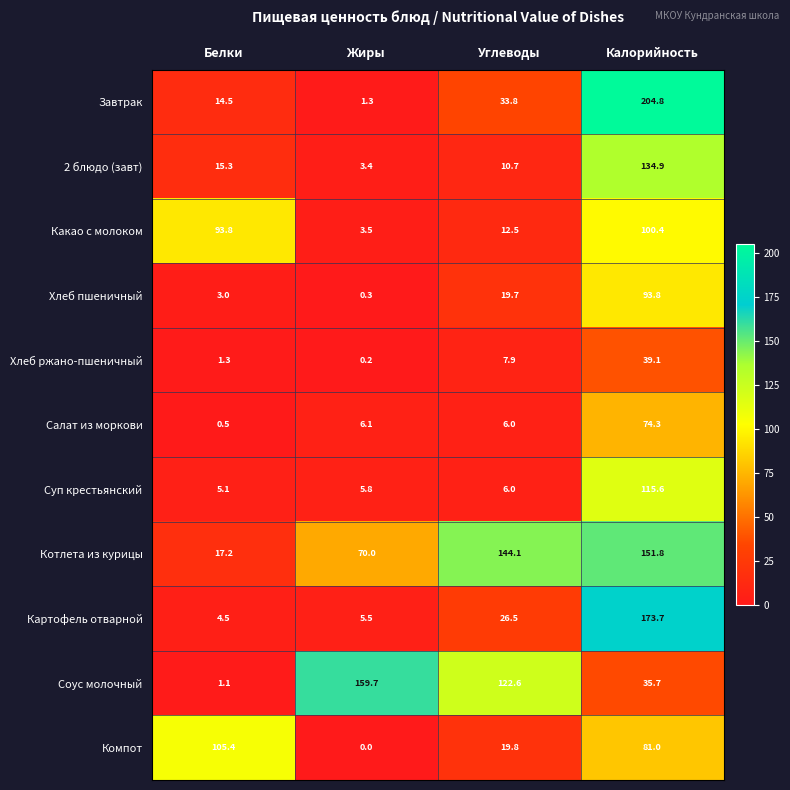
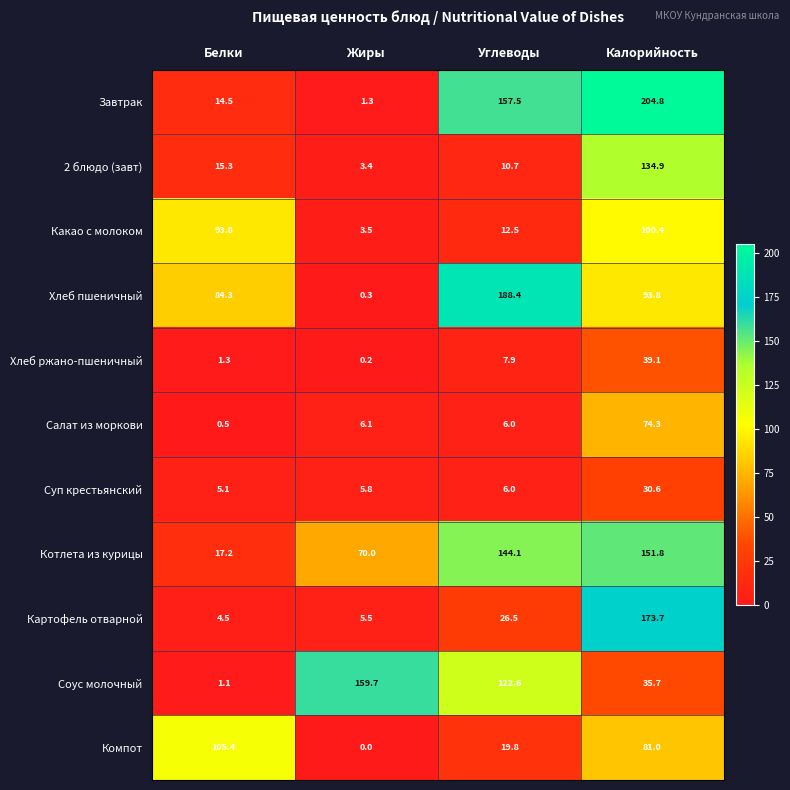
  {
    "Завтрак": {
      "Белки": 14.5,
      "Жиры": 1.3,
-     "Углеводы": 33.8,
+     "Углеводы": 157.5,
      "Калорийность": 204.8
    },
    "2 блюдо (завт)": {
      "Белки": 15.3,
      "Жиры": 3.4,
      "Углеводы": 10.7,
      "Калорийность": 134.9
    },
    "Какао с молоком": {
      "Белки": 93.8,
      "Жиры": 3.5,
      "Углеводы": 12.5,
      "Калорийность": 100.4
    },
    "Хлеб пшеничный": {
-     "Белки": 3.0,
+     "Белки": 84.3,
      "Жиры": 0.3,
-     "Углеводы": 19.7,
+     "Углеводы": 188.4,
      "Калорийность": 93.8
    },
    "Хлеб ржано-пшеничный": {
      "Белки": 1.3,
      "Жиры": 0.2,
      "Углеводы": 7.9,
      "Калорийность": 39.1
    },
    "Салат из моркови": {
      "Белки": 0.5,
      "Жиры": 6.1,
      "Углеводы": 6.0,
      "Калорийность": 74.3
    },
    "Суп крестьянский": {
      "Белки": 5.1,
      "Жиры": 5.8,
      "Углеводы": 6.0,
-     "Калорийность": 115.6
+     "Калорийность": 30.6
    },
    "Котлета из курицы": {
      "Белки": 17.2,
      "Жиры": 70.0,
      "Углеводы": 144.1,
      "Калорийность": 151.8
    },
    "Картофель отварной": {
      "Белки": 4.5,
      "Жиры": 5.5,
      "Углеводы": 26.5,
      "Калорийность": 173.7
    },
    "Соус молочный": {
      "Белки": 1.1,
      "Жиры": 159.7,
      "Углеводы": 122.6,
      "Калорийность": 35.7
    },
    "Компот": {
      "Белки": 105.4,
      "Жиры": 0.0,
      "Углеводы": 19.8,
      "Калорийность": 81.0
    }
  }
